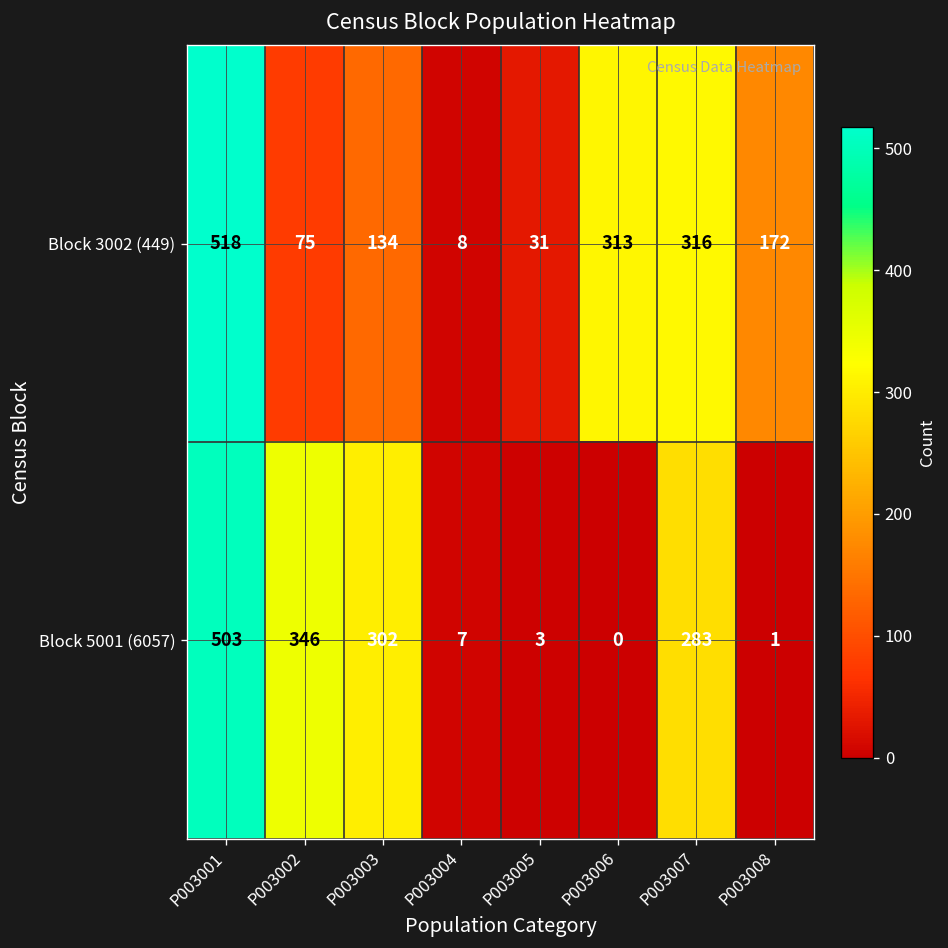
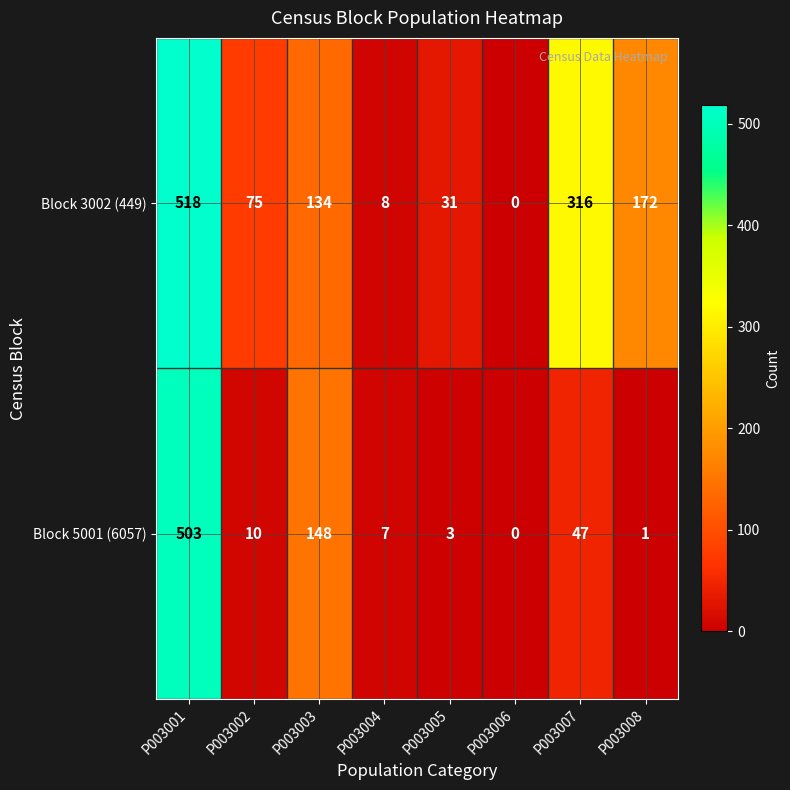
  {
    "Block 3002 (449)": {
      "P003001": 518,
      "P003002": 75,
      "P003003": 134,
      "P003004": 8,
      "P003005": 31,
-     "P003006": 313,
+     "P003006": 0,
      "P003008": 172
    },
    "Block 5001 (6057)": {
      "P003001": 503,
-     "P003002": 346,
-     "P003003": 302,
+     "P003002": 10,
+     "P003003": 148,
      "P003004": 7,
      "P003005": 3,
      "P003006": 0,
-     "P003007": 283,
+     "P003007": 47,
      "P003008": 1
    }
  }
